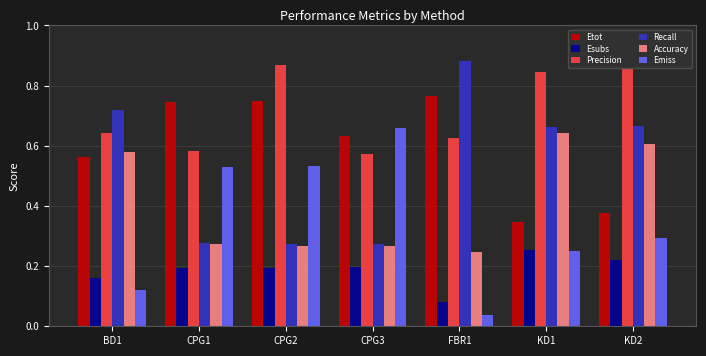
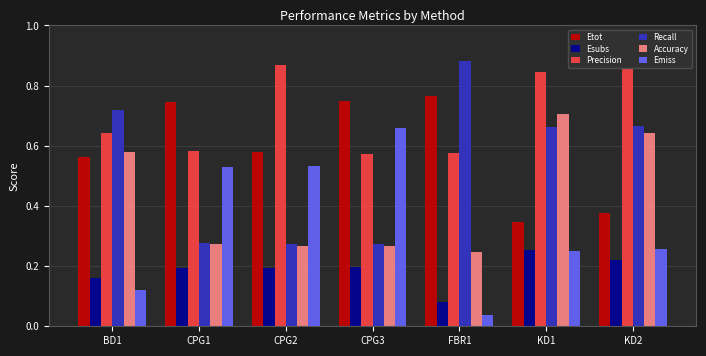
  {
    "Etot": {
      "BD1": 0.56,
      "CPG1": 0.74,
-     "CPG2": 0.75,
-     "CPG3": 0.63,
+     "CPG2": 0.58,
+     "CPG3": 0.75,
      "FBR1": 0.76,
      "KD1": 0.35,
      "KD2": 0.38
    },
    "Esubs": {
      "BD1": 0.16,
      "CPG1": 0.19,
      "CPG2": 0.20,
      "CPG3": 0.20,
      "FBR1": 0.08,
      "KD1": 0.25,
      "KD2": 0.22
    },
    "Precision": {
      "BD1": 0.64,
      "CPG1": 0.58,
      "CPG2": 0.87,
      "CPG3": 0.57,
-     "FBR1": 0.63,
+     "FBR1": 0.58,
      "KD1": 0.84,
      "KD2": 0.86
    },
    "Recall": {
      "BD1": 0.72,
      "CPG1": 0.28,
      "CPG2": 0.27,
      "CPG3": 0.27,
      "FBR1": 0.88,
      "KD1": 0.66,
      "KD2": 0.67
    },
    "Accuracy": {
      "BD1": 0.58,
      "CPG1": 0.27,
      "CPG2": 0.27,
      "CPG3": 0.27,
      "FBR1": 0.25,
-     "KD1": 0.64,
-     "KD2": 0.61
+     "KD1": 0.71,
+     "KD2": 0.64
    },
    "Emiss": {
      "BD1": 0.12,
      "CPG1": 0.53,
      "CPG2": 0.53,
      "CPG3": 0.66,
      "FBR1": 0.04,
      "KD1": 0.25,
-     "KD2": 0.29
+     "KD2": 0.26
    }
  }
